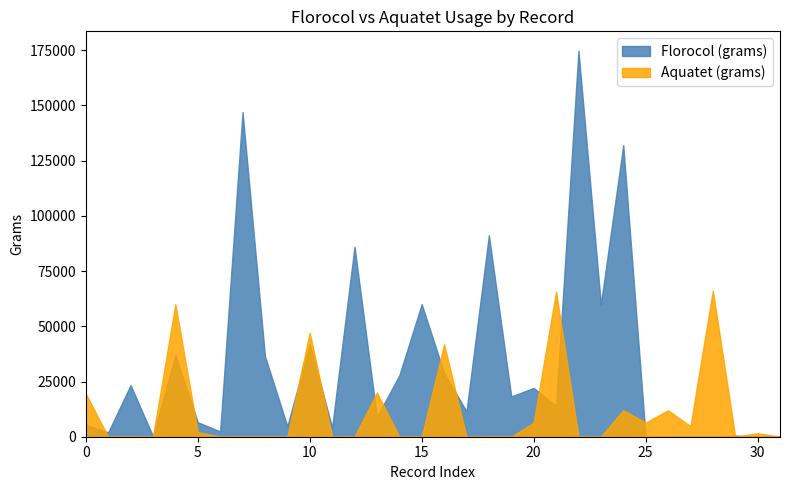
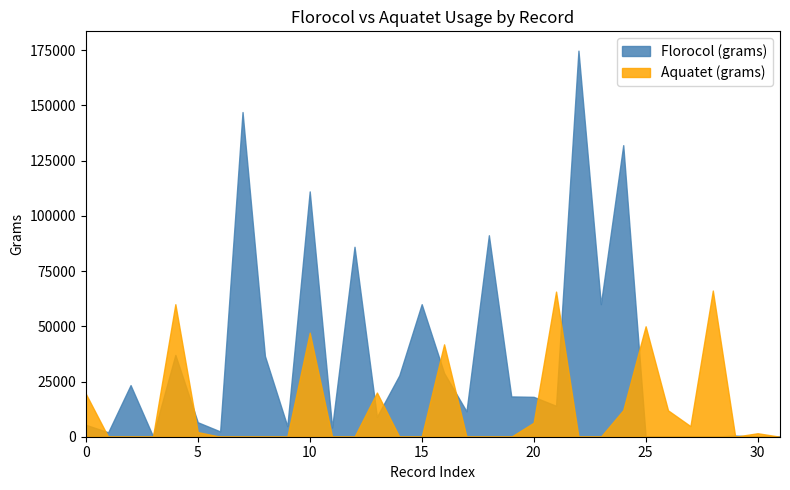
  {
    "Florocol (grams)": {
      "0": 5000,
      "5": 7000,
-     "10": 42000,
+     "10": 111000,
      "15": 60000,
-     "20": 22000
+     "20": 18000
    },
    "Aquatet (grams)": {
      "0": 19000,
      "5": 2000,
      "10": 47000,
      "15": 0,
      "20": 6000,
-     "25": 6000,
+     "25": 50000,
      "30": 2000
    }
  }
